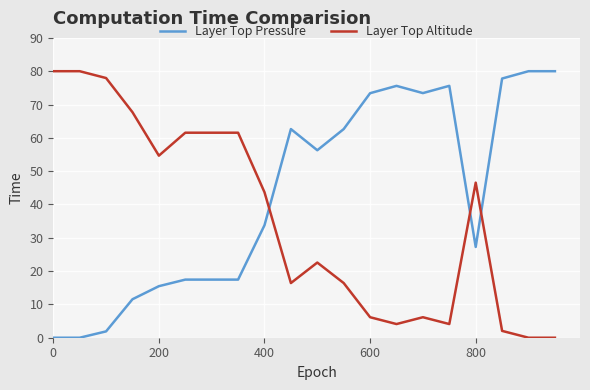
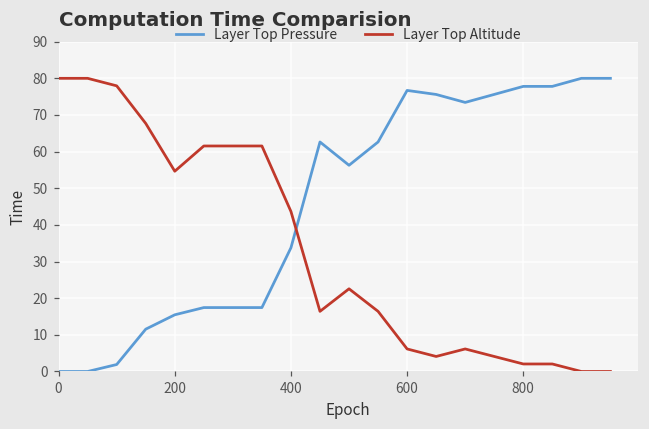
  {
    "Layer Top Pressure": {
      "0": 0,
      "200": 15,
      "400": 34,
-     "600": 73,
-     "800": 27
+     "600": 77,
+     "800": 78
    },
    "Layer Top Altitude": {
      "0": 80,
      "200": 55,
      "400": 44,
      "600": 6,
-     "800": 47
+     "800": 2
    }
  }
